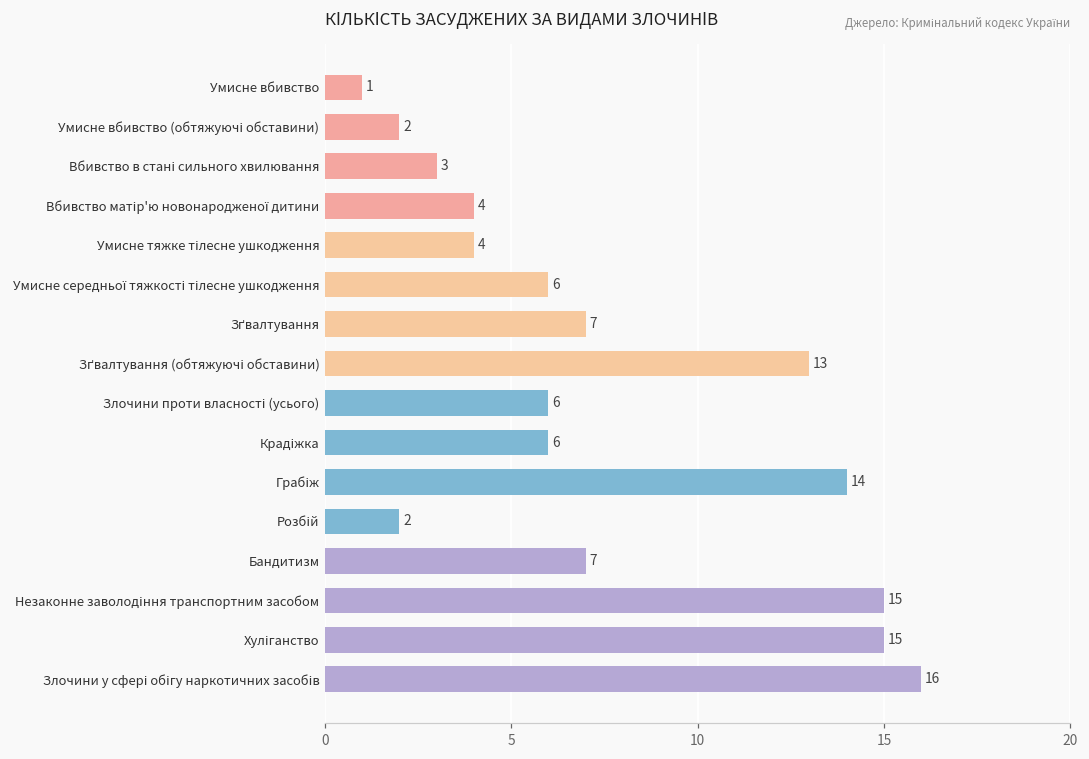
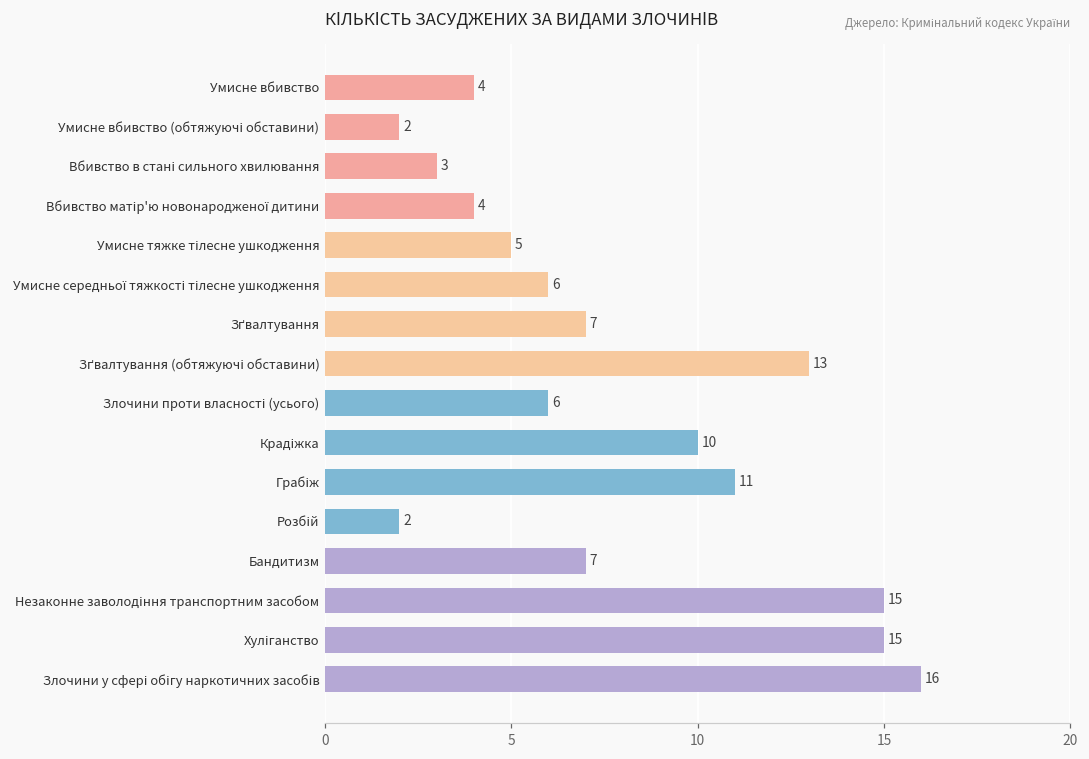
  {
-   "Умисне вбивство": 1,
+   "Умисне вбивство": 4,
    "Умисне вбивство (обтяжуючі обставини)": 2,
    "Вбивство в стані сильного хвилювання": 3,
    "Вбивство матір'ю новонародженої дитини": 4,
-   "Умисне тяжке тілесне ушкодження": 4,
+   "Умисне тяжке тілесне ушкодження": 5,
    "Умисне середньої тяжкості тілесне ушкодження": 6,
    "Зґвалтування": 7,
    "Зґвалтування (обтяжуючі обставини)": 13,
    "Злочини проти власності (усього)": 6,
-   "Крадіжка": 6,
-   "Грабіж": 14,
+   "Крадіжка": 10,
+   "Грабіж": 11,
    "Розбій": 2,
    "Бандитизм": 7,
    "Незаконне заволодіння транспортним засобом": 15,
    "Хуліганство": 15,
    "Злочини у сфері обігу наркотичних засобів": 16
  }
